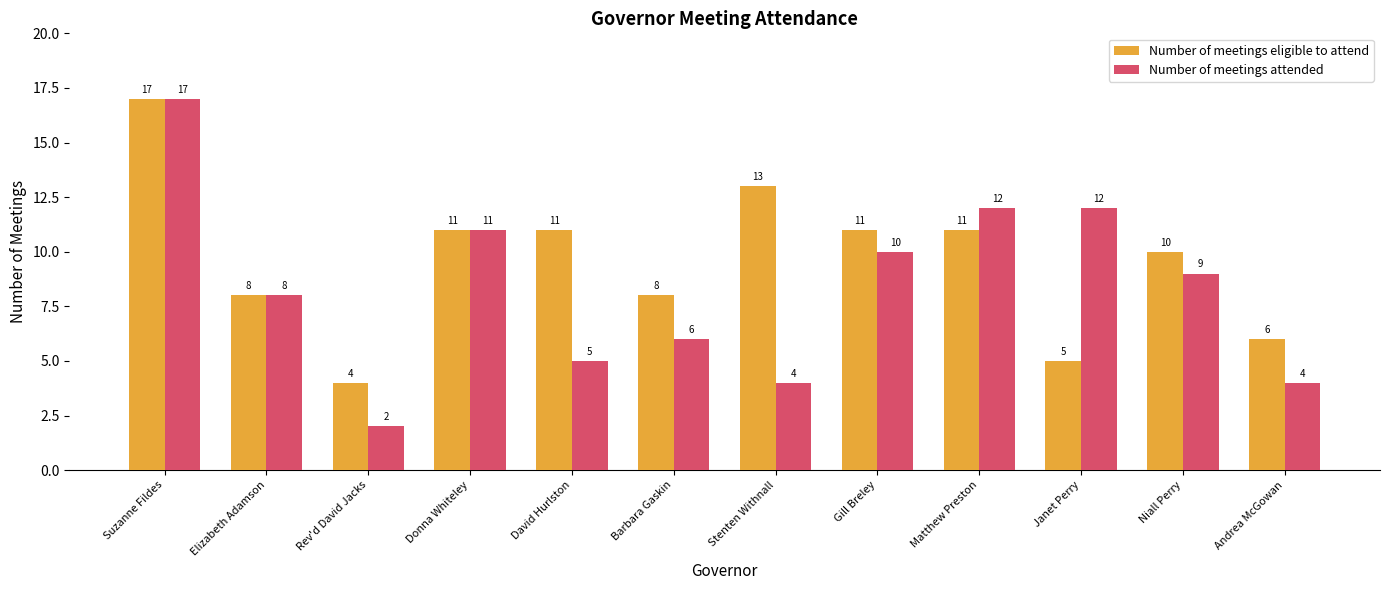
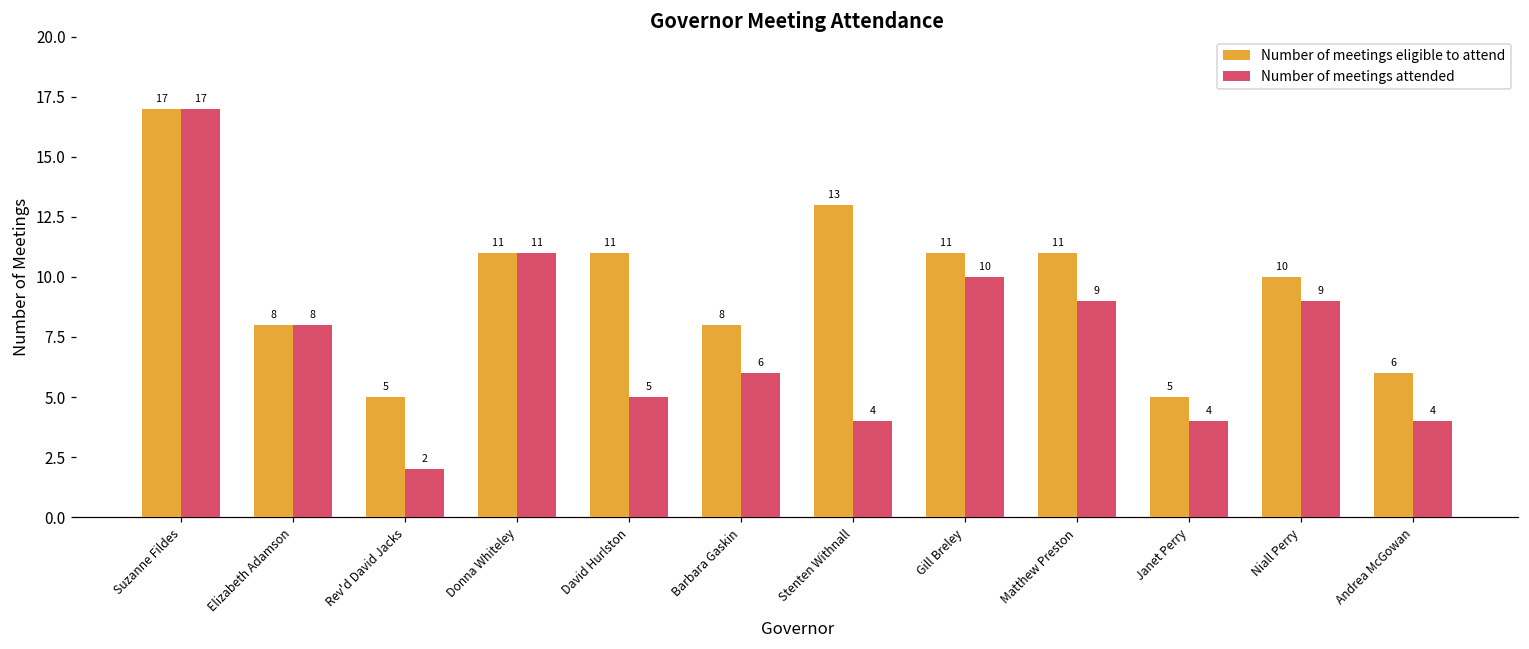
  {
    "Number of meetings eligible to attend": {
      "Suzanne Fildes": 17,
      "Elizabeth Adamson": 8,
-     "Rev'd David Jacks": 4,
+     "Rev'd David Jacks": 5,
      "Donna Whiteley": 11,
      "David Hurlston": 11,
      "Barbara Gaskin": 8,
      "Stenten Withnall": 13,
      "Gill Breley": 11,
      "Matthew Preston": 11,
      "Janet Perry": 5,
      "Niall Perry": 10,
      "Andrea McGowan": 6
    },
    "Number of meetings attended": {
      "Suzanne Fildes": 17,
      "Elizabeth Adamson": 8,
      "Rev'd David Jacks": 2,
      "Donna Whiteley": 11,
      "David Hurlston": 5,
      "Barbara Gaskin": 6,
      "Stenten Withnall": 4,
      "Gill Breley": 10,
-     "Matthew Preston": 12,
-     "Janet Perry": 12,
+     "Matthew Preston": 9,
+     "Janet Perry": 4,
      "Niall Perry": 9,
      "Andrea McGowan": 4
    }
  }
